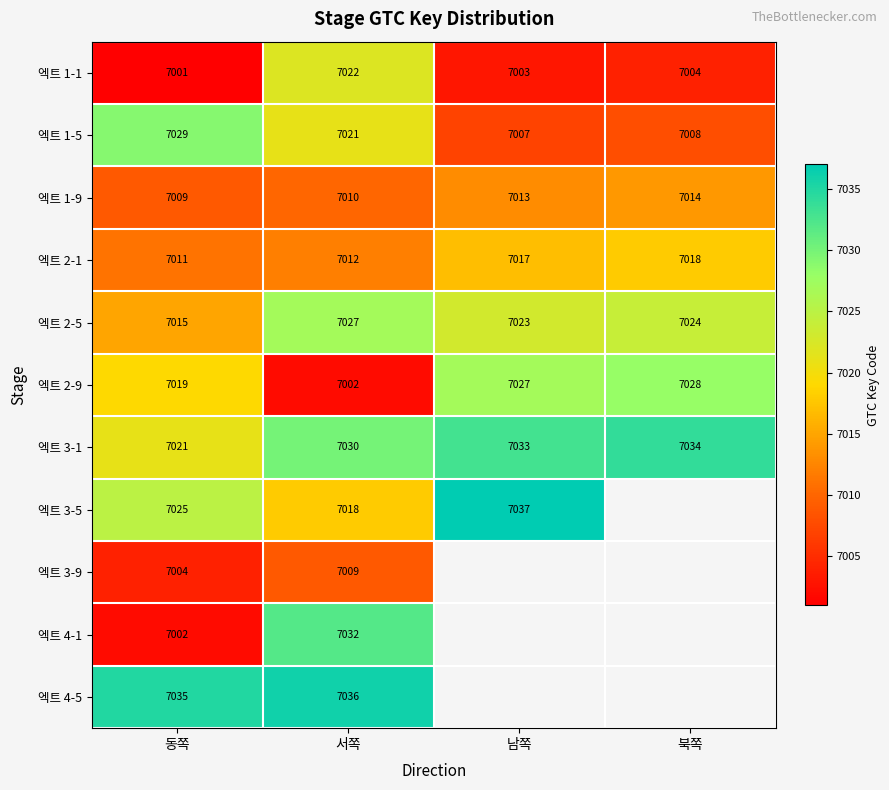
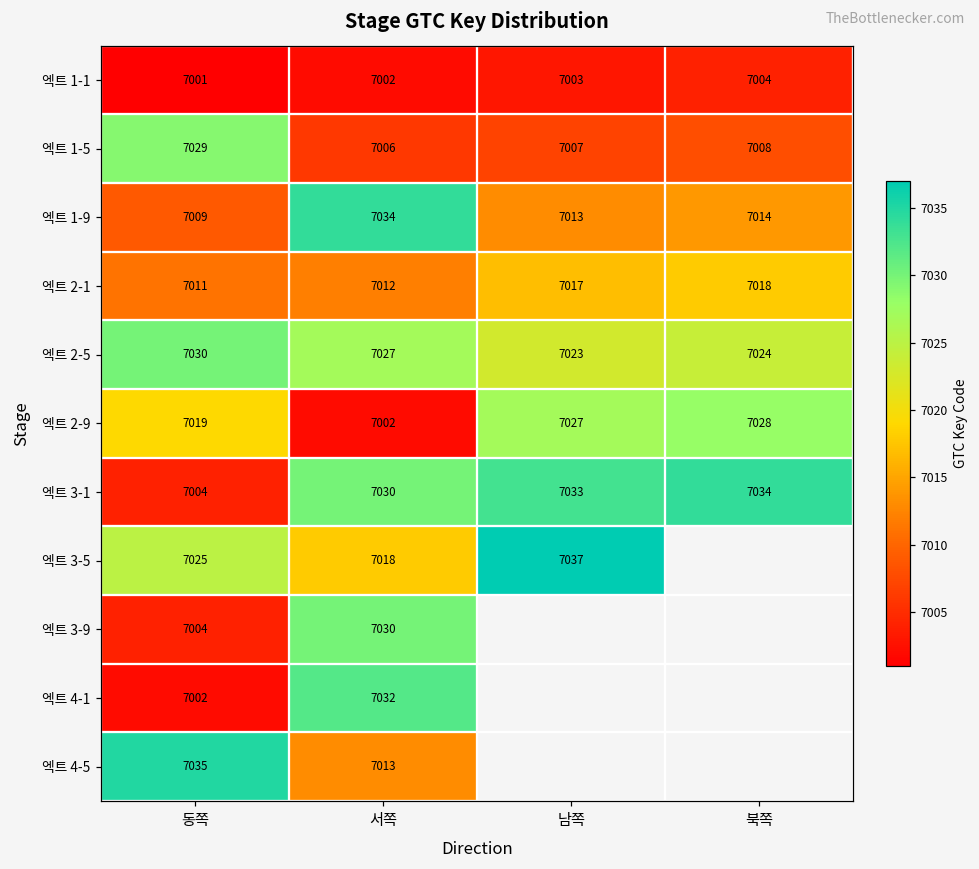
  {
    "엑트 1-1": {
      "동쪽": 7001,
-     "서쪽": 7022,
+     "서쪽": 7002,
      "남쪽": 7003,
      "북쪽": 7004
    },
    "엑트 1-5": {
      "동쪽": 7029,
-     "서쪽": 7021,
+     "서쪽": 7006,
      "남쪽": 7007,
      "북쪽": 7008
    },
    "엑트 1-9": {
      "동쪽": 7009,
-     "서쪽": 7010,
+     "서쪽": 7034,
      "남쪽": 7013,
      "북쪽": 7014
    },
    "엑트 2-1": {
      "동쪽": 7011,
      "서쪽": 7012,
      "남쪽": 7017,
      "북쪽": 7018
    },
    "엑트 2-5": {
-     "동쪽": 7015,
+     "동쪽": 7030,
      "서쪽": 7027,
      "남쪽": 7023,
      "북쪽": 7024
    },
    "엑트 2-9": {
      "동쪽": 7019,
      "서쪽": 7002,
      "남쪽": 7027,
      "북쪽": 7028
    },
    "엑트 3-1": {
-     "동쪽": 7021,
+     "동쪽": 7004,
      "서쪽": 7030,
      "남쪽": 7033,
      "북쪽": 7034
    },
    "엑트 3-5": {
      "동쪽": 7025,
      "서쪽": 7018,
      "남쪽": 7037
    },
    "엑트 3-9": {
      "동쪽": 7004,
-     "서쪽": 7009
+     "서쪽": 7030
    },
    "엑트 4-1": {
      "동쪽": 7002,
      "서쪽": 7032
    },
    "엑트 4-5": {
      "동쪽": 7035,
-     "서쪽": 7036
+     "서쪽": 7013
    }
  }
